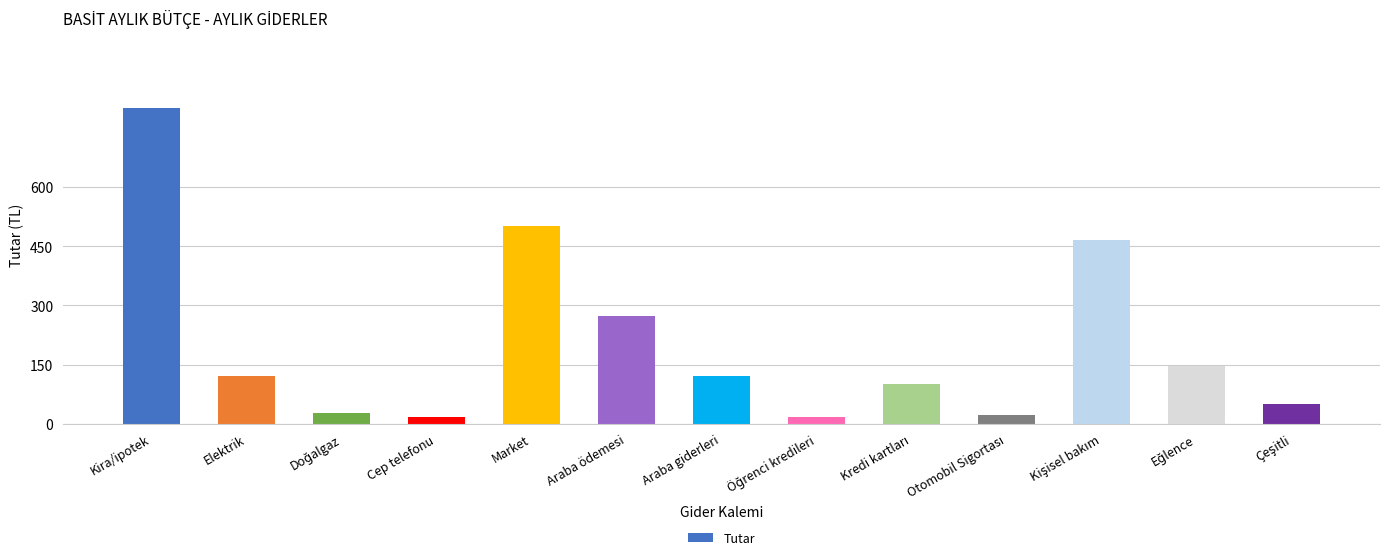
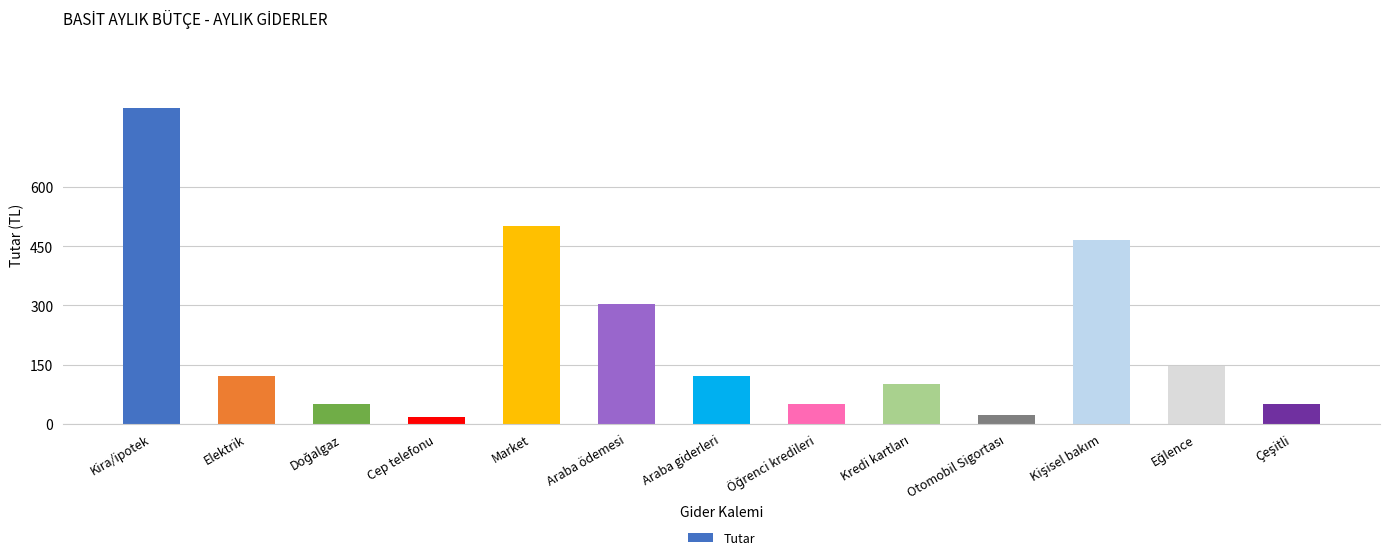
  {
    "Kira/ipotek": 800,
    "Elektrik": 120,
-   "Doğalgaz": 30,
+   "Doğalgaz": 50,
    "Cep telefonu": 20,
    "Market": 500,
-   "Araba ödemesi": 270,
+   "Araba ödemesi": 300,
    "Araba giderleri": 120,
-   "Öğrenci kredileri": 20,
+   "Öğrenci kredileri": 50,
    "Kredi kartları": 100,
    "Otomobil Sigortası": 20,
    "Kişisel bakım": 470,
    "Eğlence": 150,
    "Çeşitli": 50
  }
